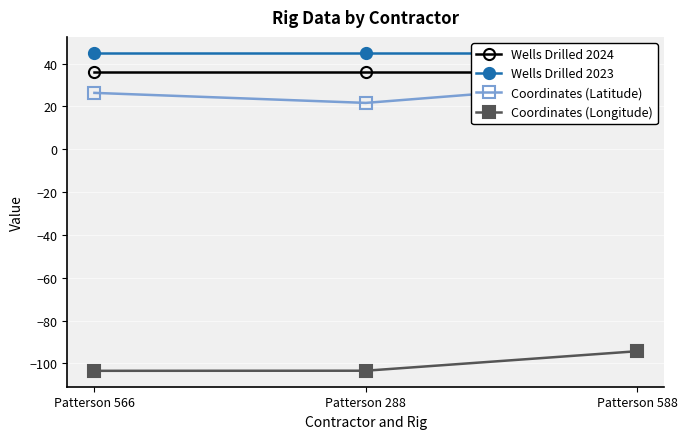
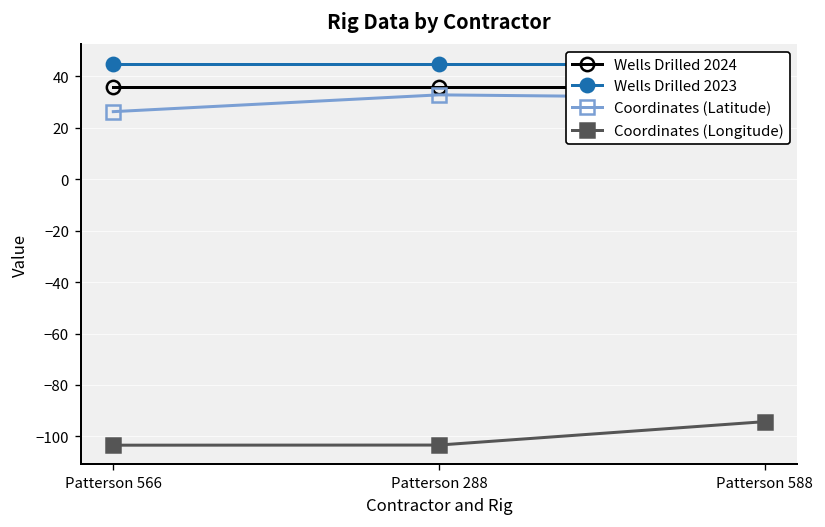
  {
    "Wells Drilled 2024": {
      "Patterson 566": 36,
      "Patterson 288": 36
    },
    "Wells Drilled 2023": {
      "Patterson 566": 45,
      "Patterson 288": 45
    },
    "Coordinates (Latitude)": {
      "Patterson 566": 26,
-     "Patterson 288": 22
+     "Patterson 288": 33
    },
    "Coordinates (Longitude)": {
      "Patterson 566": -103,
      "Patterson 288": -103,
      "Patterson 588": -94
    }
  }
